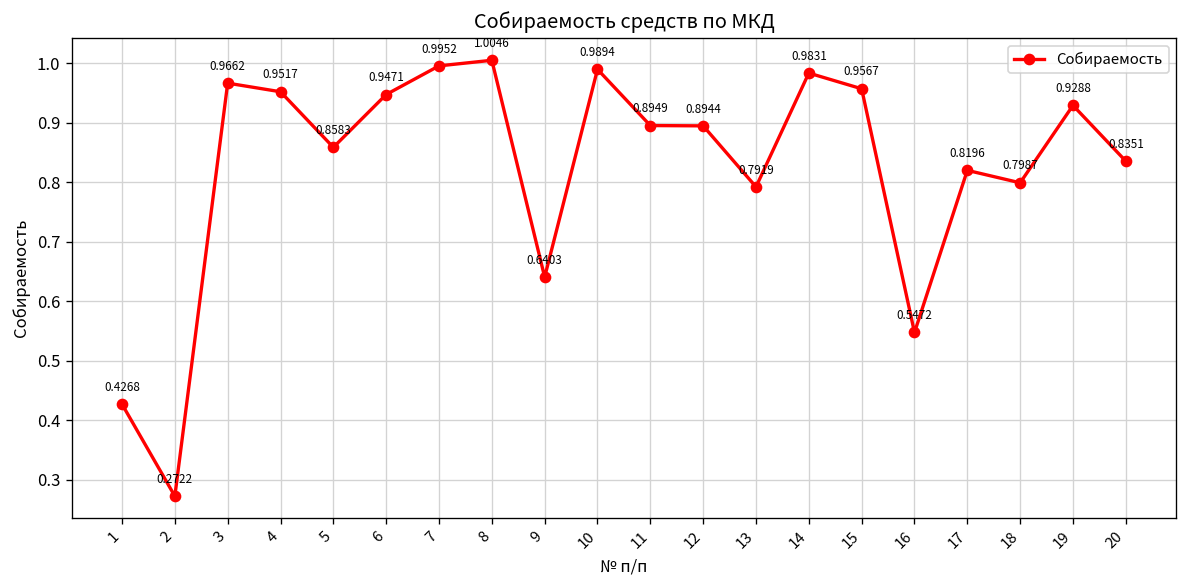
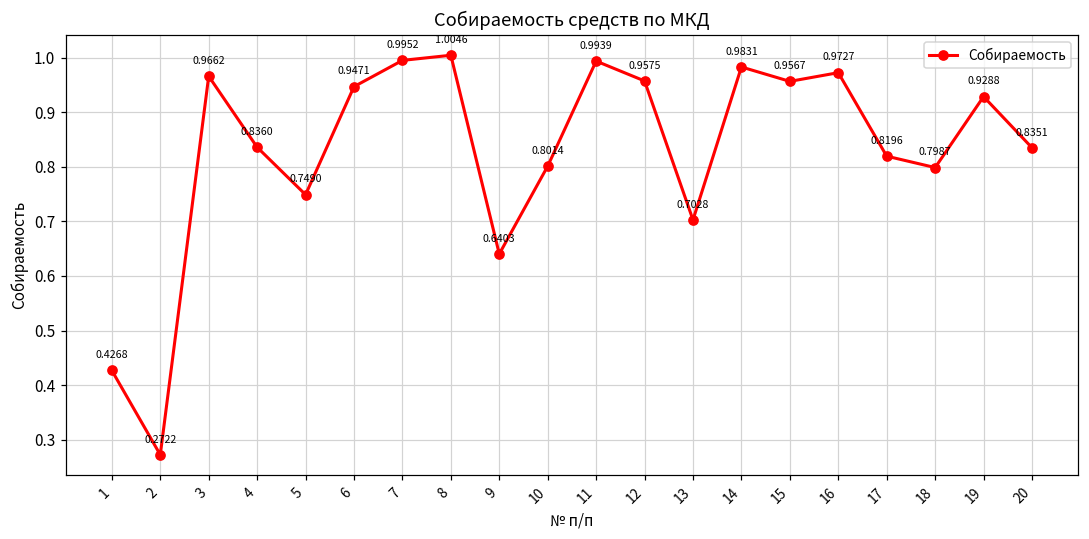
  {
    "1": 0.4268,
    "2": 0.2722,
    "3": 0.9662,
-   "4": 0.9517,
-   "5": 0.8583,
+   "4": 0.8360,
+   "5": 0.7490,
    "6": 0.9471,
    "7": 0.9952,
    "8": 1.0046,
    "9": 0.6403,
-   "10": 0.9894,
-   "11": 0.8949,
-   "12": 0.8944,
-   "13": 0.7919,
+   "10": 0.8014,
+   "11": 0.9939,
+   "12": 0.9575,
+   "13": 0.7028,
    "14": 0.9831,
    "15": 0.9567,
-   "16": 0.5472,
+   "16": 0.9727,
    "17": 0.8196,
    "18": 0.7987,
    "19": 0.9288,
    "20": 0.8351
  }
